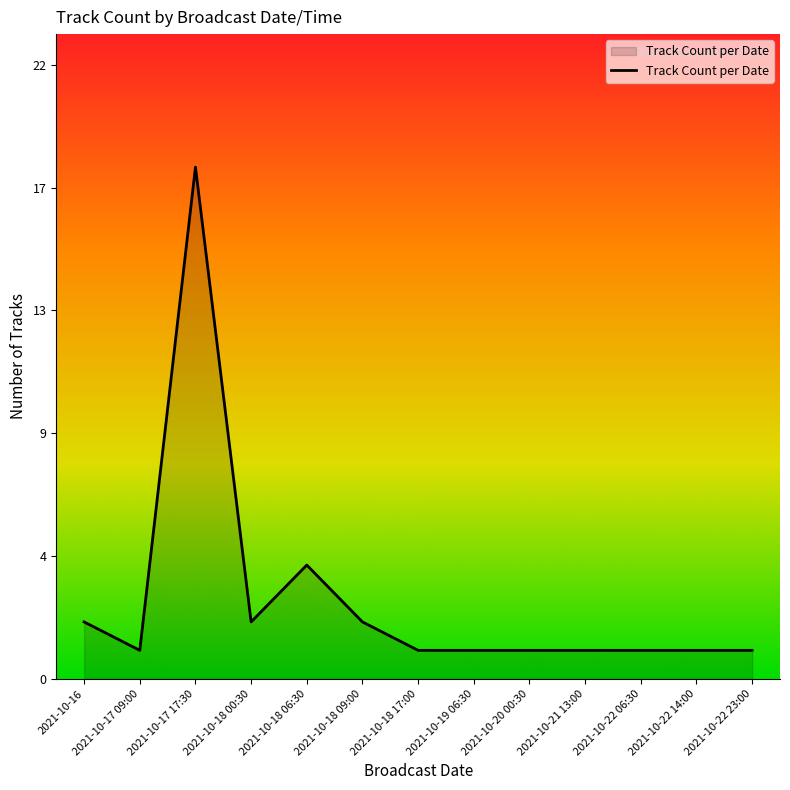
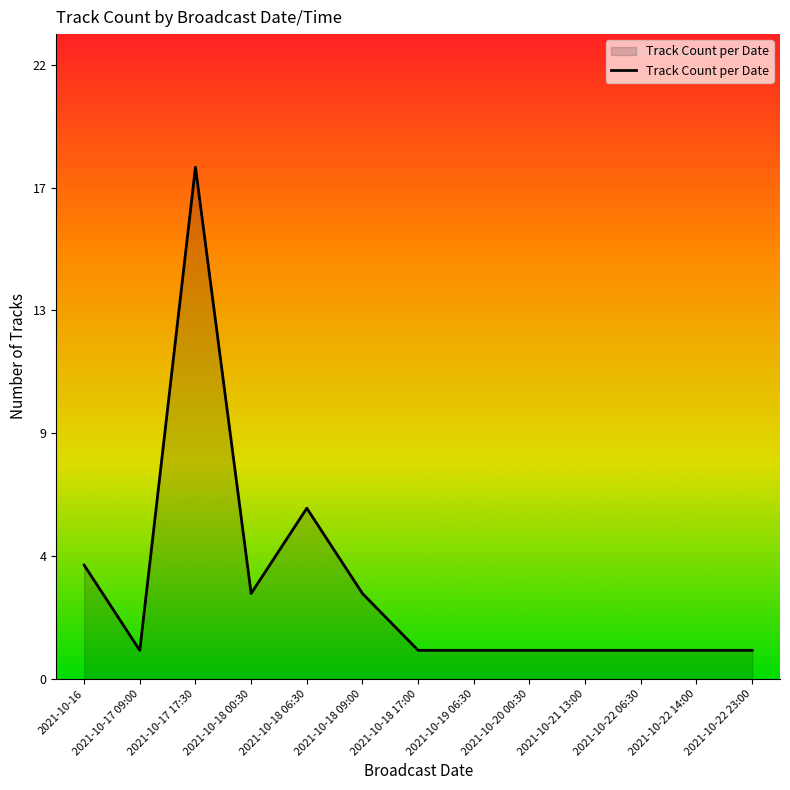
  {
-   "2021-10-16": 2,
+   "2021-10-16": 4,
    "2021-10-17 09:00": 1,
    "2021-10-17 17:30": 18,
-   "2021-10-18 00:30": 2,
-   "2021-10-18 06:30": 4,
-   "2021-10-18 09:00": 2,
+   "2021-10-18 00:30": 3,
+   "2021-10-18 06:30": 6,
+   "2021-10-18 09:00": 3,
    "2021-10-18 17:00": 1,
    "2021-10-19 06:30": 1,
    "2021-10-20 00:30": 1,
    "2021-10-21 13:00": 1,
    "2021-10-22 06:30": 1,
    "2021-10-22 14:00": 1,
    "2021-10-22 23:00": 1
  }
